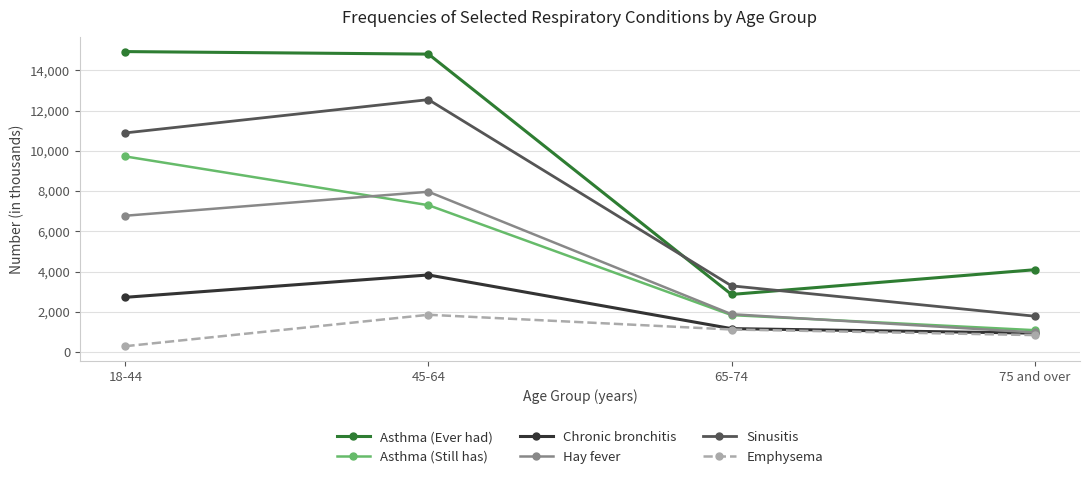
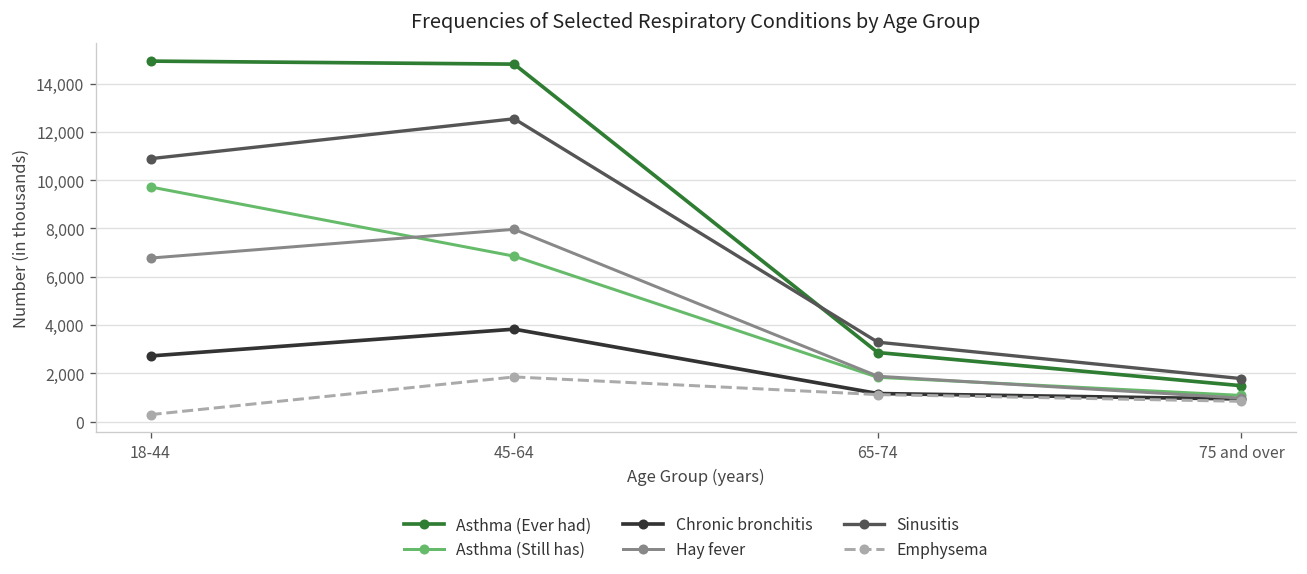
  {
    "Asthma (Ever had)": {
      "18-44": "14,900",
      "45-64": "14,800",
      "65-74": "2,900",
-     "75 and over": "4,100"
+     "75 and over": "1,500"
    },
    "Asthma (Still has)": {
      "18-44": "9,700",
-     "45-64": "7,300"
+     "45-64": "6,900"
    }
  }
